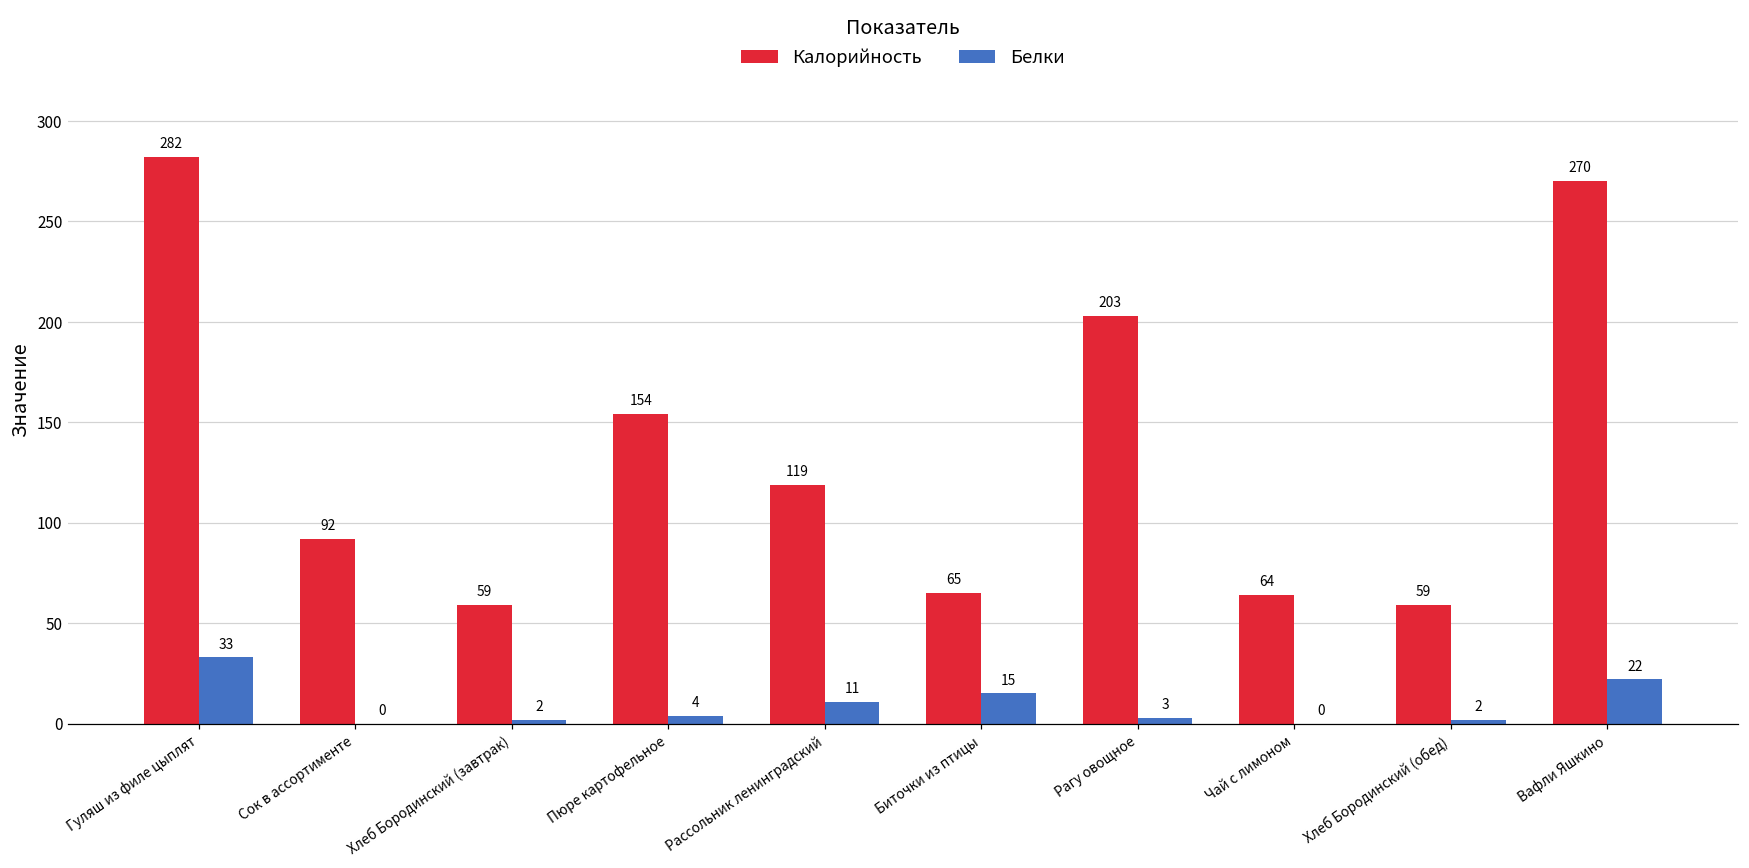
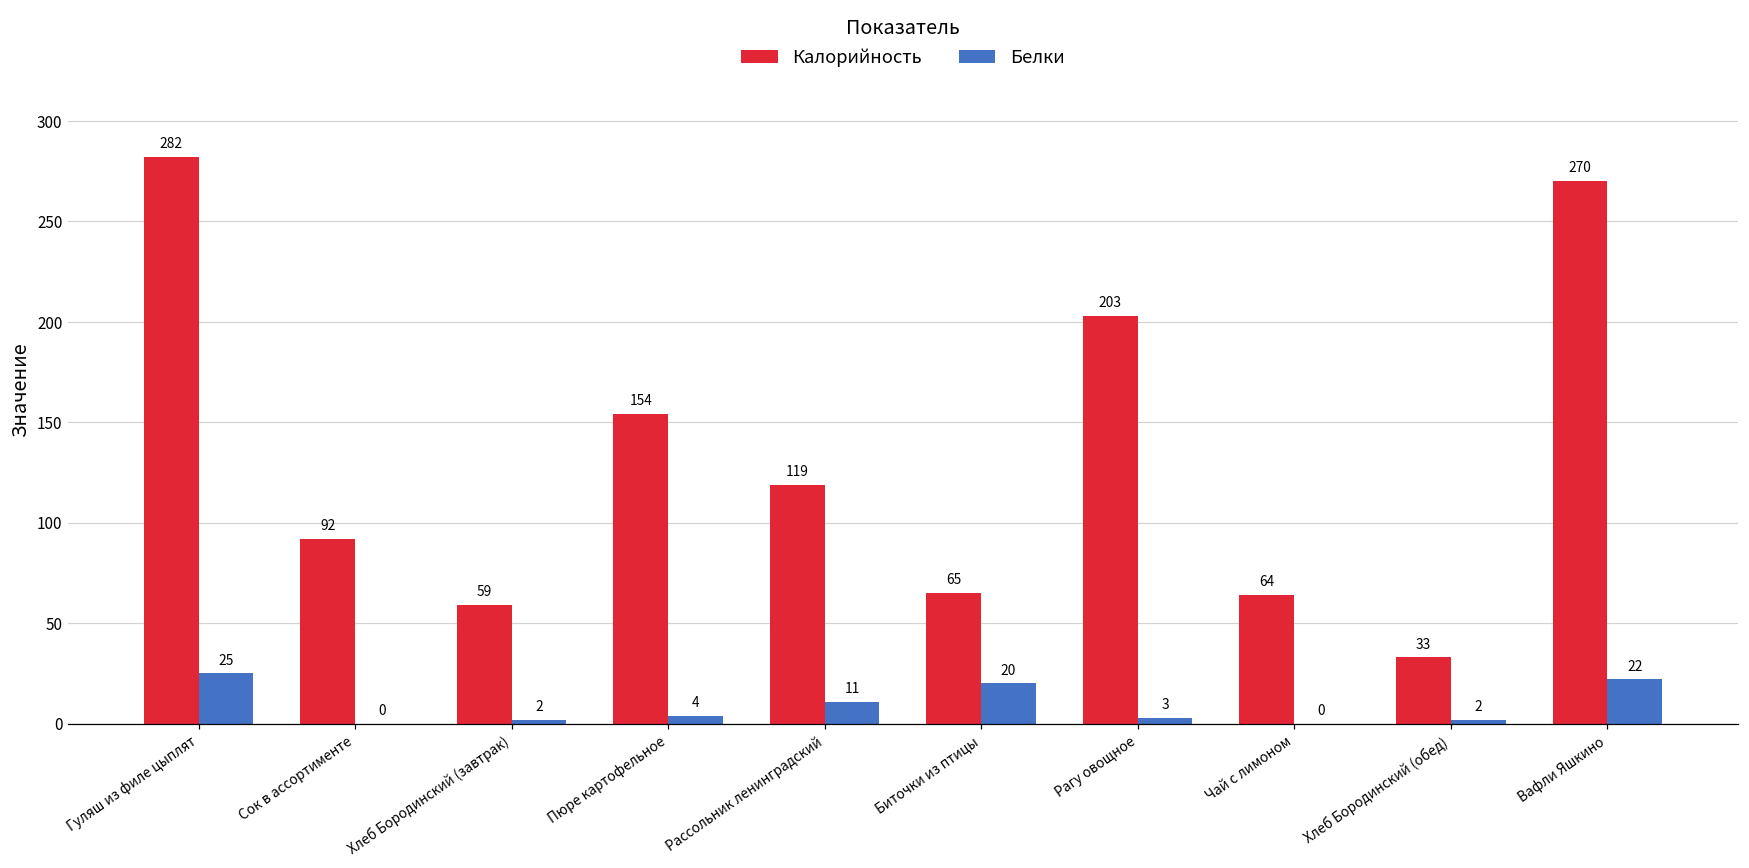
  {
    "Калорийность": {
      "Гуляш из филе цыплят": 282,
      "Сок в ассортименте": 92,
      "Хлеб Бородинский (завтрак)": 59,
      "Пюре картофельное": 154,
      "Рассольник ленинградский": 119,
      "Биточки из птицы": 65,
      "Рагу овощное": 203,
      "Чай с лимоном": 64,
-     "Хлеб Бородинский (обед)": 59,
+     "Хлеб Бородинский (обед)": 33,
      "Вафли Яшкино": 270
    },
    "Белки": {
-     "Гуляш из филе цыплят": 33,
+     "Гуляш из филе цыплят": 25,
      "Сок в ассортименте": 0,
      "Хлеб Бородинский (завтрак)": 2,
      "Пюре картофельное": 4,
      "Рассольник ленинградский": 11,
-     "Биточки из птицы": 15,
+     "Биточки из птицы": 20,
      "Рагу овощное": 3,
      "Чай с лимоном": 0,
      "Хлеб Бородинский (обед)": 2,
      "Вафли Яшкино": 22
    }
  }
